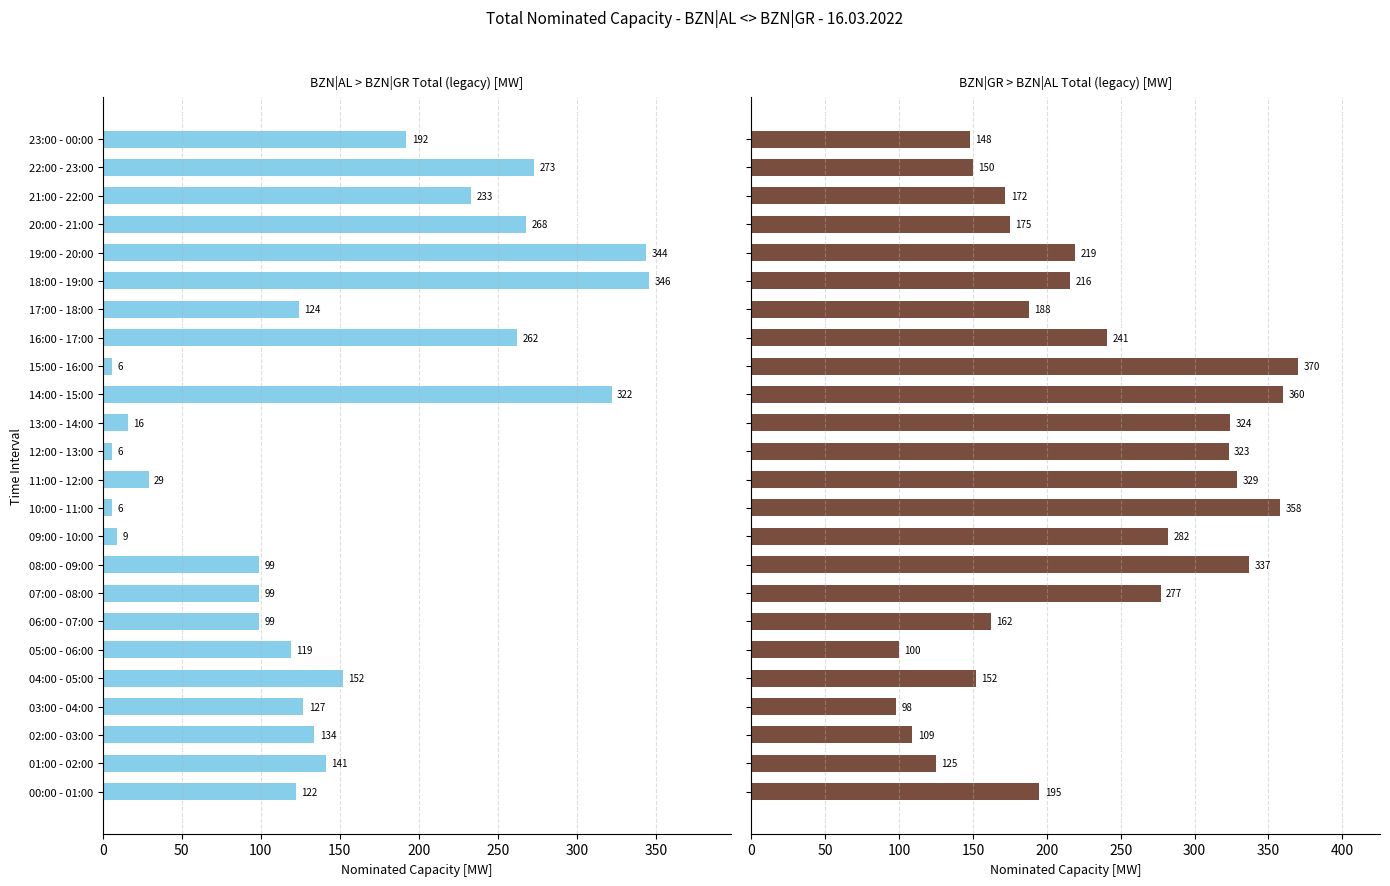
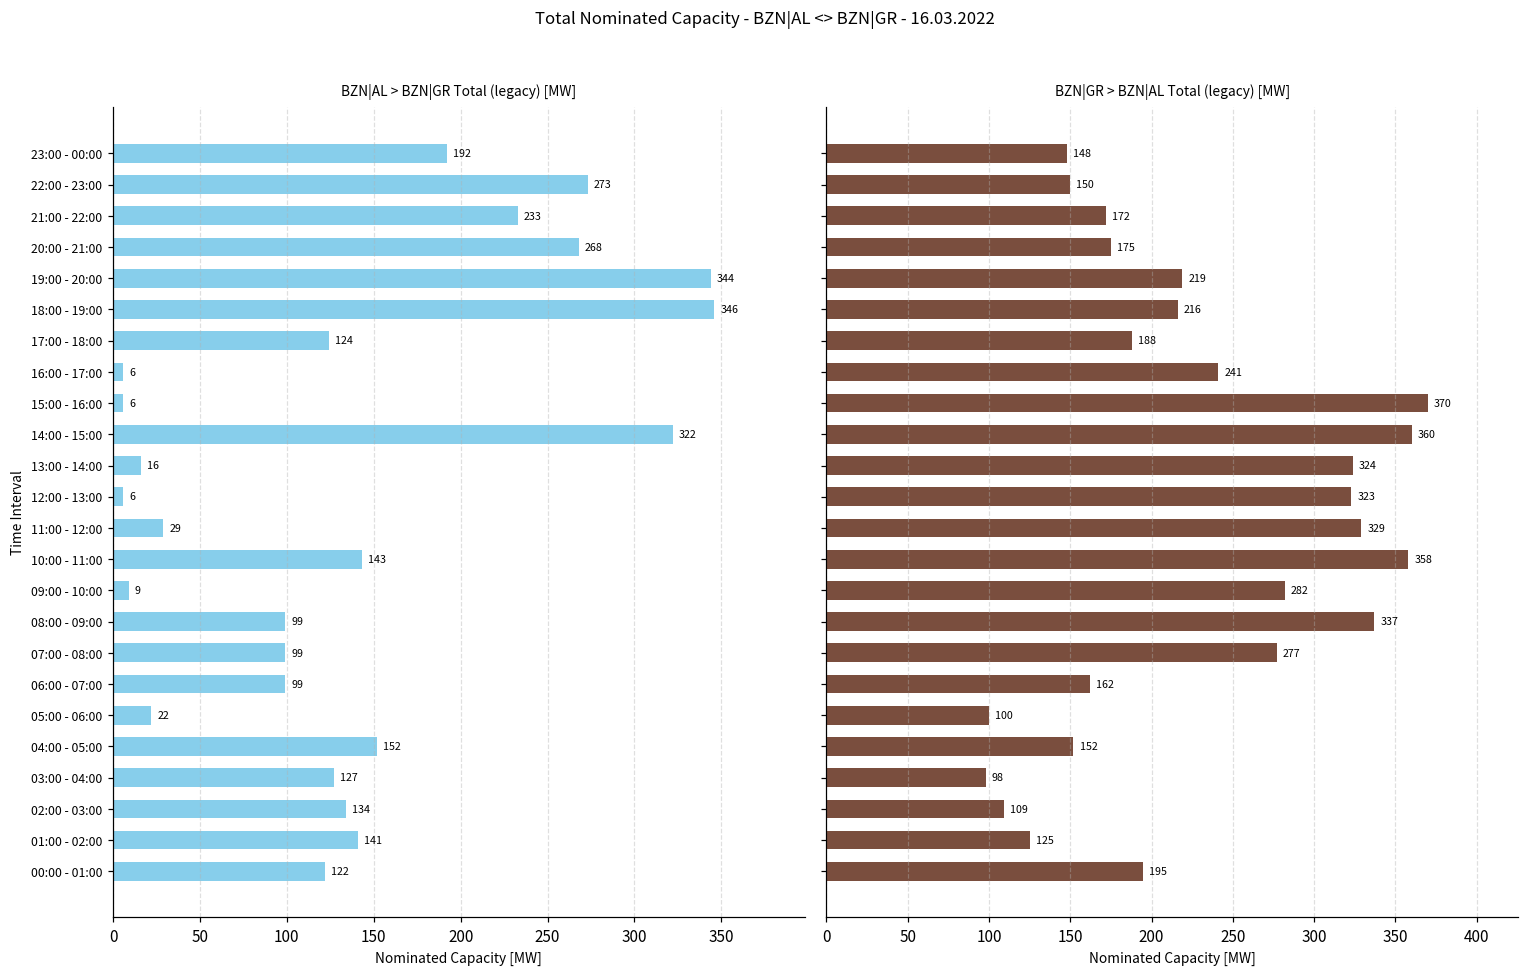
  {
    "BZN|AL > BZN|GR Total (legacy) [MW]": {
      "23:00 - 00:00": 192,
      "22:00 - 23:00": 273,
      "21:00 - 22:00": 233,
      "20:00 - 21:00": 268,
      "19:00 - 20:00": 344,
      "18:00 - 19:00": 346,
      "17:00 - 18:00": 124,
-     "16:00 - 17:00": 262,
+     "16:00 - 17:00": 6,
      "15:00 - 16:00": 6,
      "14:00 - 15:00": 322,
      "13:00 - 14:00": 16,
      "12:00 - 13:00": 6,
      "11:00 - 12:00": 29,
-     "10:00 - 11:00": 6,
+     "10:00 - 11:00": 143,
      "09:00 - 10:00": 9,
      "08:00 - 09:00": 99,
      "07:00 - 08:00": 99,
      "06:00 - 07:00": 99,
-     "05:00 - 06:00": 119,
+     "05:00 - 06:00": 22,
      "04:00 - 05:00": 152,
      "03:00 - 04:00": 127,
      "02:00 - 03:00": 134,
      "01:00 - 02:00": 141,
      "00:00 - 01:00": 122
    }
  }
